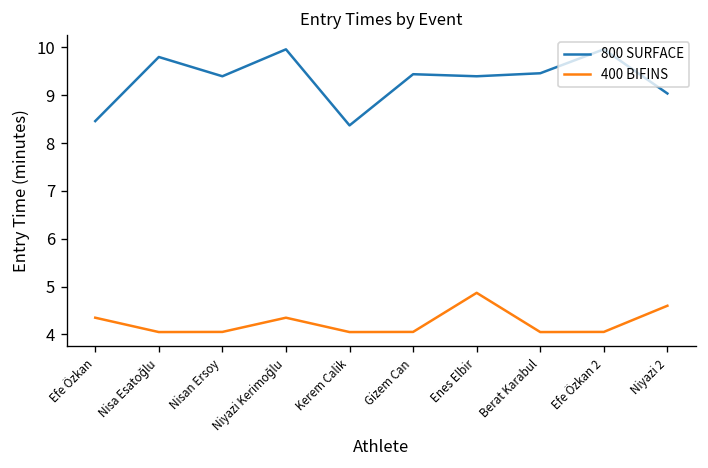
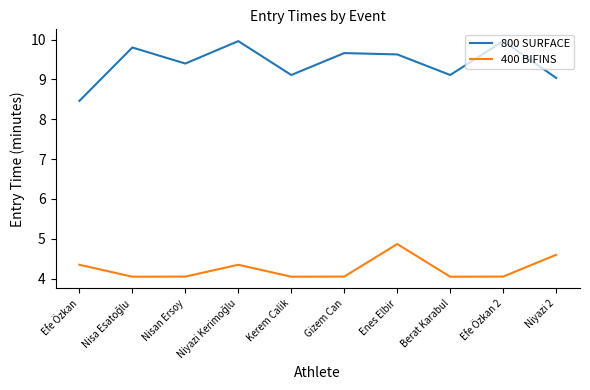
  {
    "800 SURFACE": {
      "Efe Özkan": 8.5,
      "Nisa Esatoğlu": 9.8,
      "Nisan Ersoy": 9.4,
      "Niyazi Kerimoğlu": 10.0,
-     "Kerem Calik": 8.4,
-     "Gizem Can": 9.4,
-     "Enes Elbir": 9.4,
-     "Berat Karabul": 9.5,
+     "Kerem Calik": 9.1,
+     "Gizem Can": 9.7,
+     "Enes Elbir": 9.6,
+     "Berat Karabul": 9.1,
      "Niyazi 2": 9.0
    },
    "400 BIFINS": {
      "Efe Özkan": 4.4,
      "Nisa Esatoğlu": 4.1,
      "Nisan Ersoy": 4.1,
      "Niyazi Kerimoğlu": 4.4,
      "Kerem Calik": 4.1,
      "Gizem Can": 4.1,
      "Enes Elbir": 4.9,
      "Berat Karabul": 4.1,
      "Efe Özkan 2": 4.1,
      "Niyazi 2": 4.6
    }
  }
